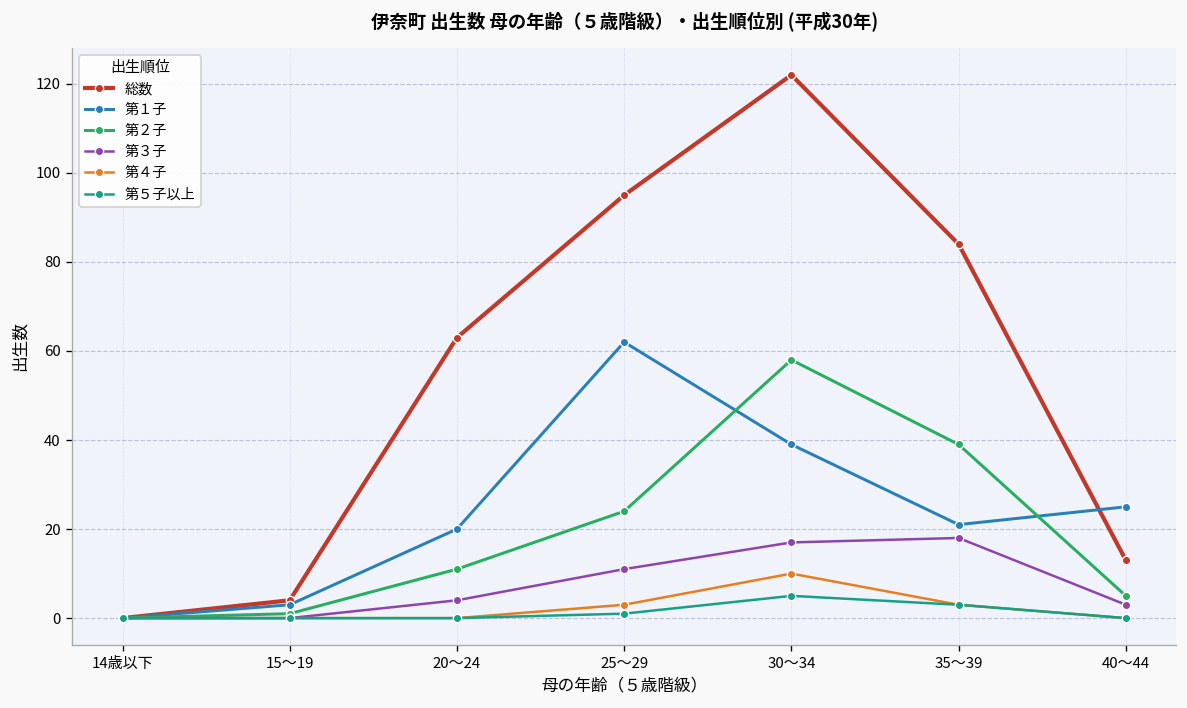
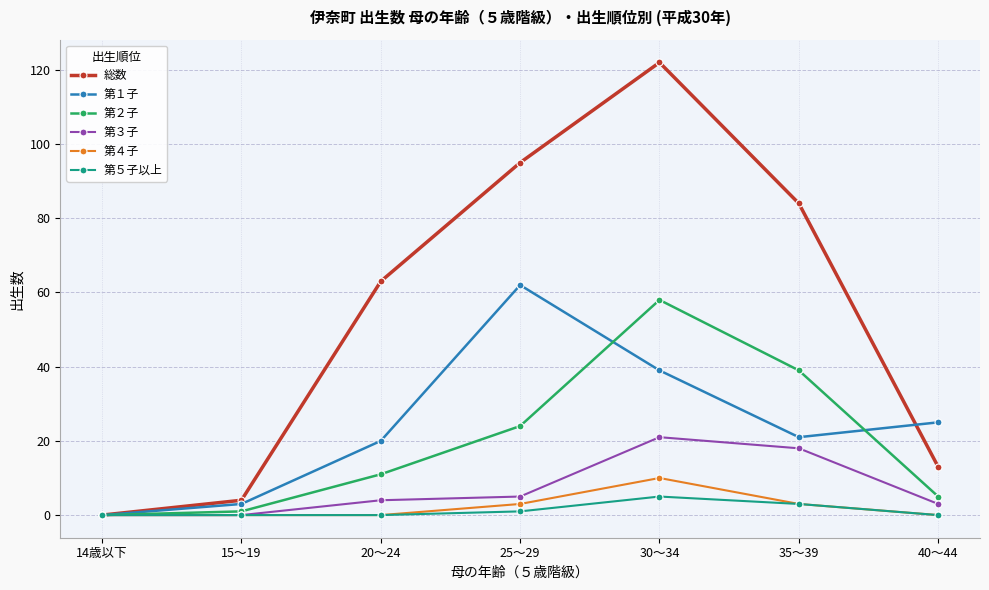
  {
    "総数": {
      "15～19": 4,
      "20～24": 63,
      "25～29": 95,
      "30～34": 122,
      "35～39": 84,
      "40～44": 13
    },
    "第１子": {
      "15～19": 3,
      "20～24": 20,
      "25～29": 62,
      "30～34": 39,
      "35～39": 21,
      "40～44": 25
    },
    "第３子": {
      "20～24": 4,
-     "25～29": 11,
-     "30～34": 17,
+     "25～29": 5,
+     "30～34": 21,
      "35～39": 18,
      "40～44": 3
    },
    "第４子": {
      "25～29": 3,
      "30～34": 10
    }
  }
